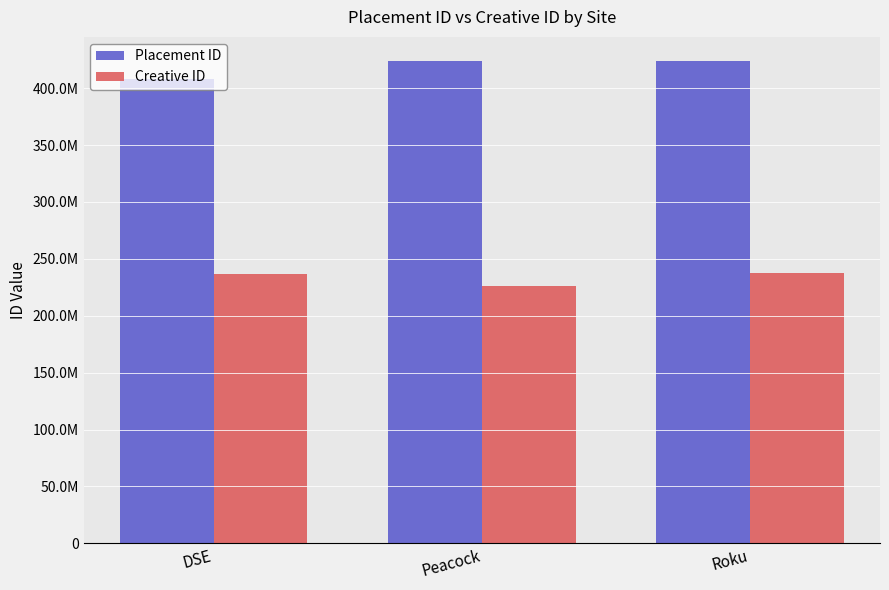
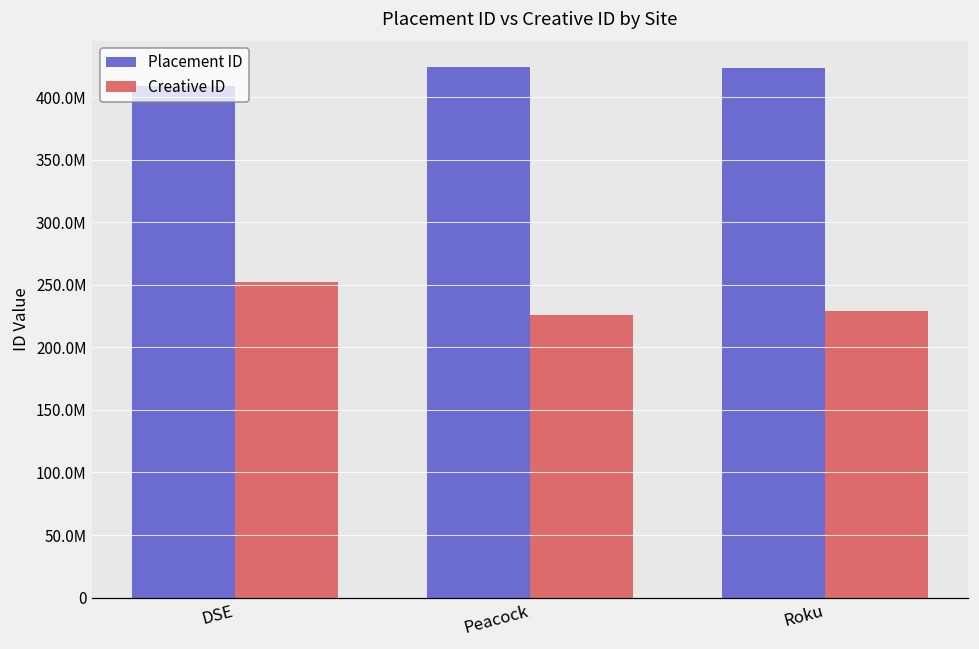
  {
    "Placement ID": {
      "Peacock": 424000000,
      "Roku": 424000000
    },
    "Creative ID": {
-     "DSE": 237000000,
+     "DSE": 252000000,
      "Peacock": 226000000,
-     "Roku": 238000000
+     "Roku": 229000000
    }
  }
